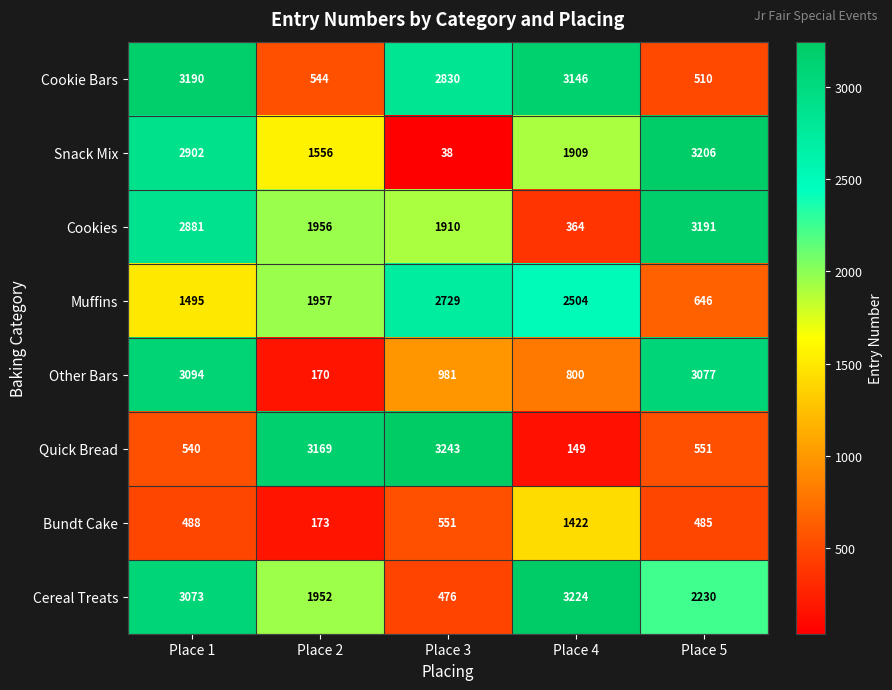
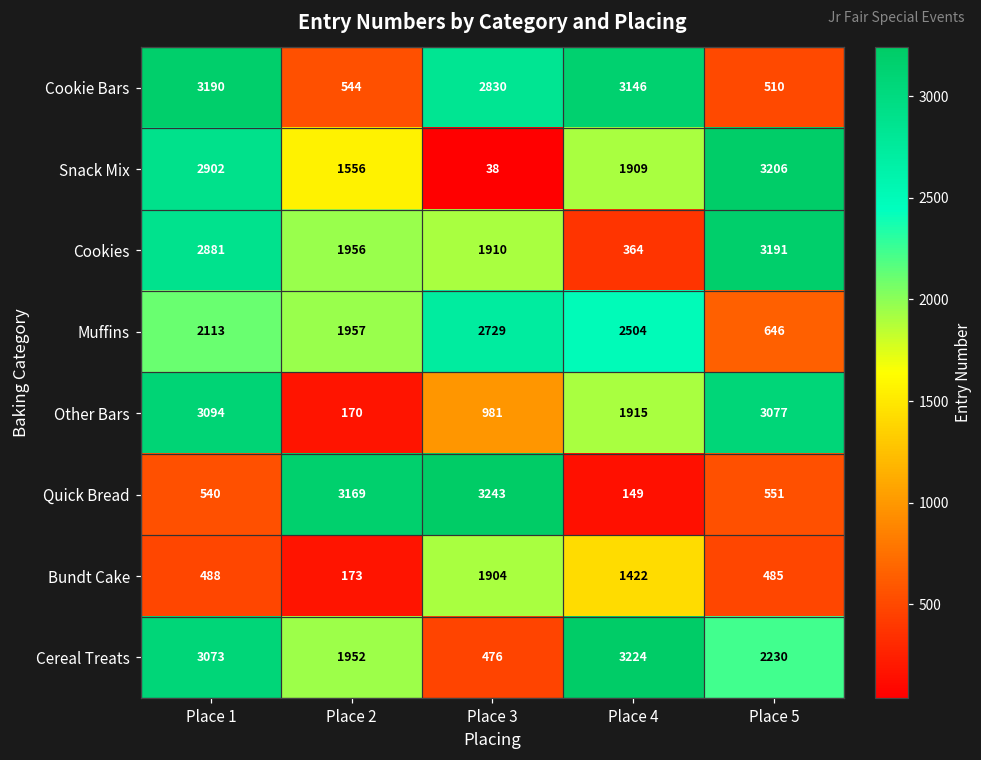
  {
    "Cookie Bars": {
      "Place 1": 3190,
      "Place 2": 544,
      "Place 3": 2830,
      "Place 4": 3146,
      "Place 5": 510
    },
    "Snack Mix": {
      "Place 1": 2902,
      "Place 2": 1556,
      "Place 3": 38,
      "Place 4": 1909,
      "Place 5": 3206
    },
    "Cookies": {
      "Place 1": 2881,
      "Place 2": 1956,
      "Place 3": 1910,
      "Place 4": 364,
      "Place 5": 3191
    },
    "Muffins": {
-     "Place 1": 1495,
+     "Place 1": 2113,
      "Place 2": 1957,
      "Place 3": 2729,
      "Place 4": 2504,
      "Place 5": 646
    },
    "Other Bars": {
      "Place 1": 3094,
      "Place 2": 170,
      "Place 3": 981,
-     "Place 4": 800,
+     "Place 4": 1915,
      "Place 5": 3077
    },
    "Quick Bread": {
      "Place 1": 540,
      "Place 2": 3169,
      "Place 3": 3243,
      "Place 4": 149,
      "Place 5": 551
    },
    "Bundt Cake": {
      "Place 1": 488,
      "Place 2": 173,
-     "Place 3": 551,
+     "Place 3": 1904,
      "Place 4": 1422,
      "Place 5": 485
    },
    "Cereal Treats": {
      "Place 1": 3073,
      "Place 2": 1952,
      "Place 3": 476,
      "Place 4": 3224,
      "Place 5": 2230
    }
  }
